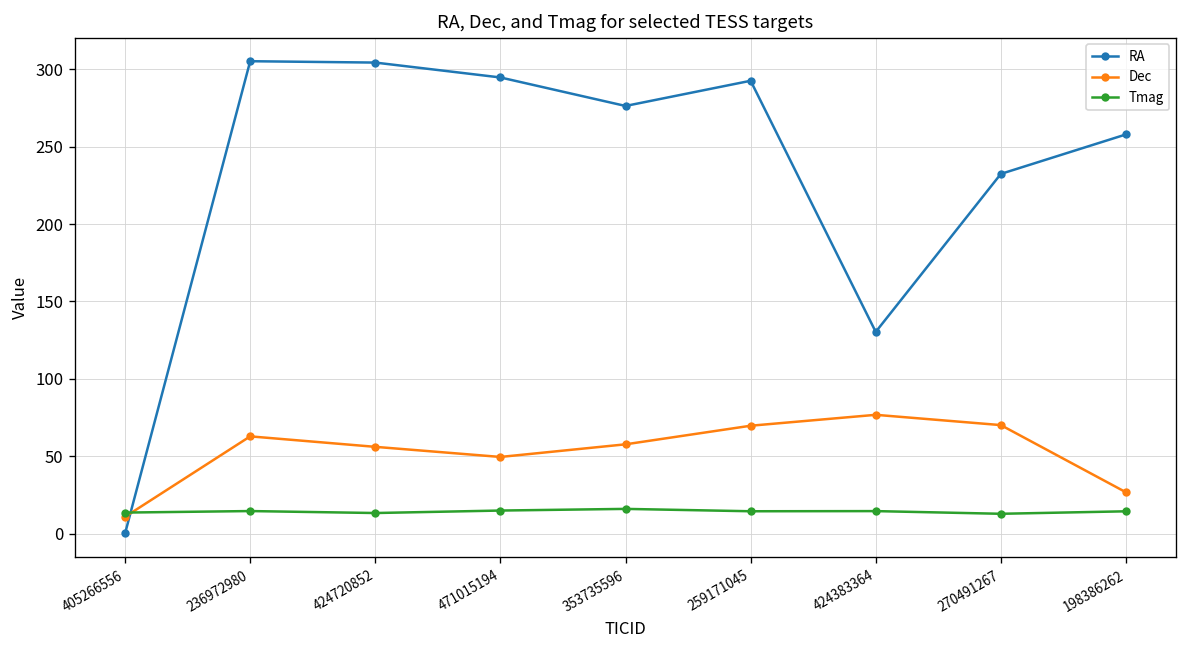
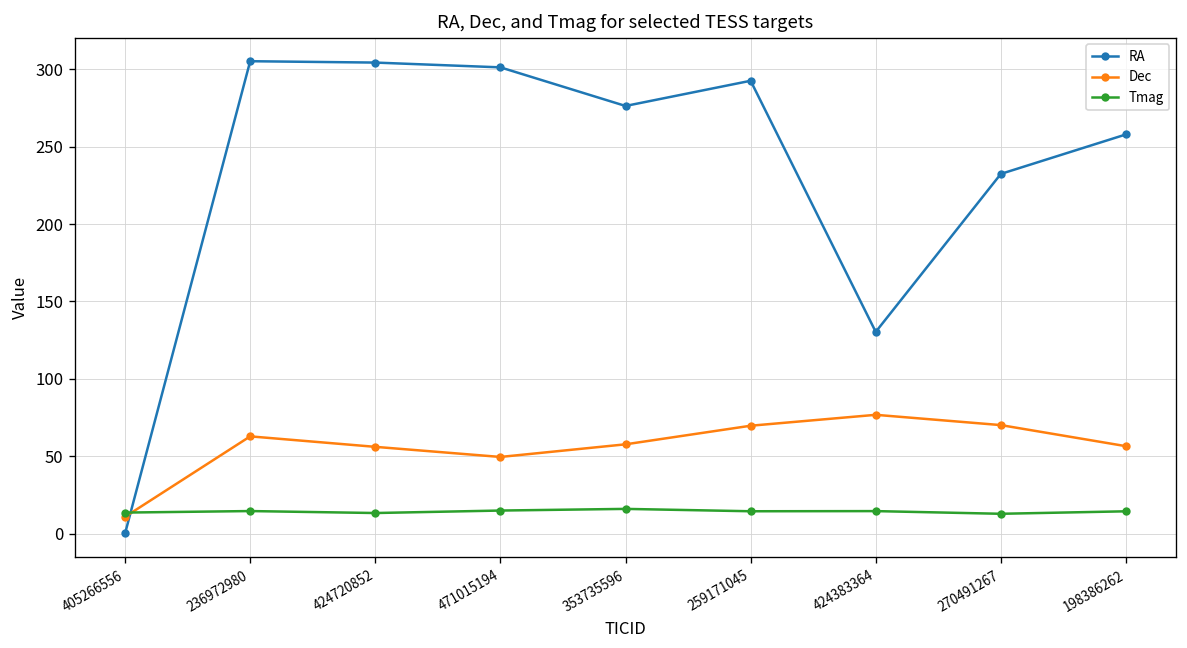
  {
    "RA": {
      "405266556": 0,
      "236972980": 305,
      "424720852": 304,
-     "471015194": 295,
+     "471015194": 301,
      "353735596": 276,
      "259171045": 292,
      "424383364": 130,
      "270491267": 232,
      "198386262": 258
    },
    "Dec": {
      "405266556": 11,
      "236972980": 63,
      "424720852": 56,
      "471015194": 50,
      "353735596": 58,
      "259171045": 70,
      "424383364": 77,
      "270491267": 70,
-     "198386262": 27
+     "198386262": 57
    },
    "Tmag": {
      "405266556": 14,
      "236972980": 15,
      "424720852": 13,
      "471015194": 15,
      "353735596": 16,
      "259171045": 15,
      "424383364": 15,
      "270491267": 13,
      "198386262": 15
    }
  }
